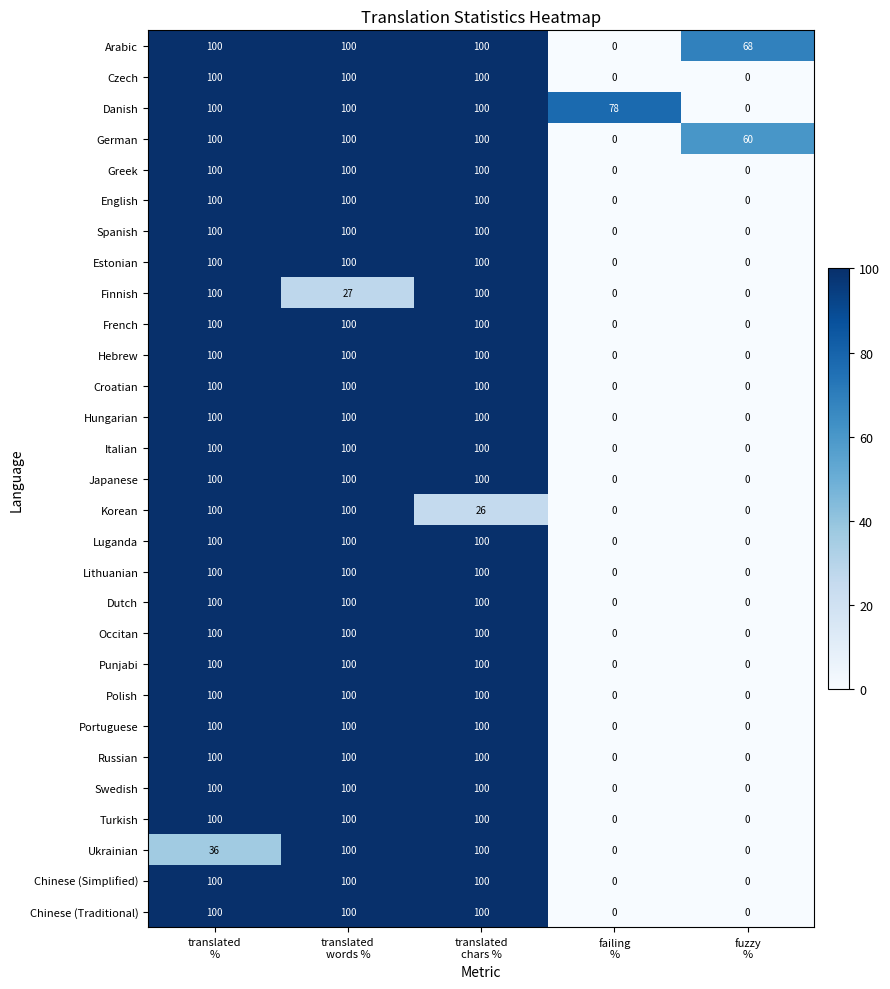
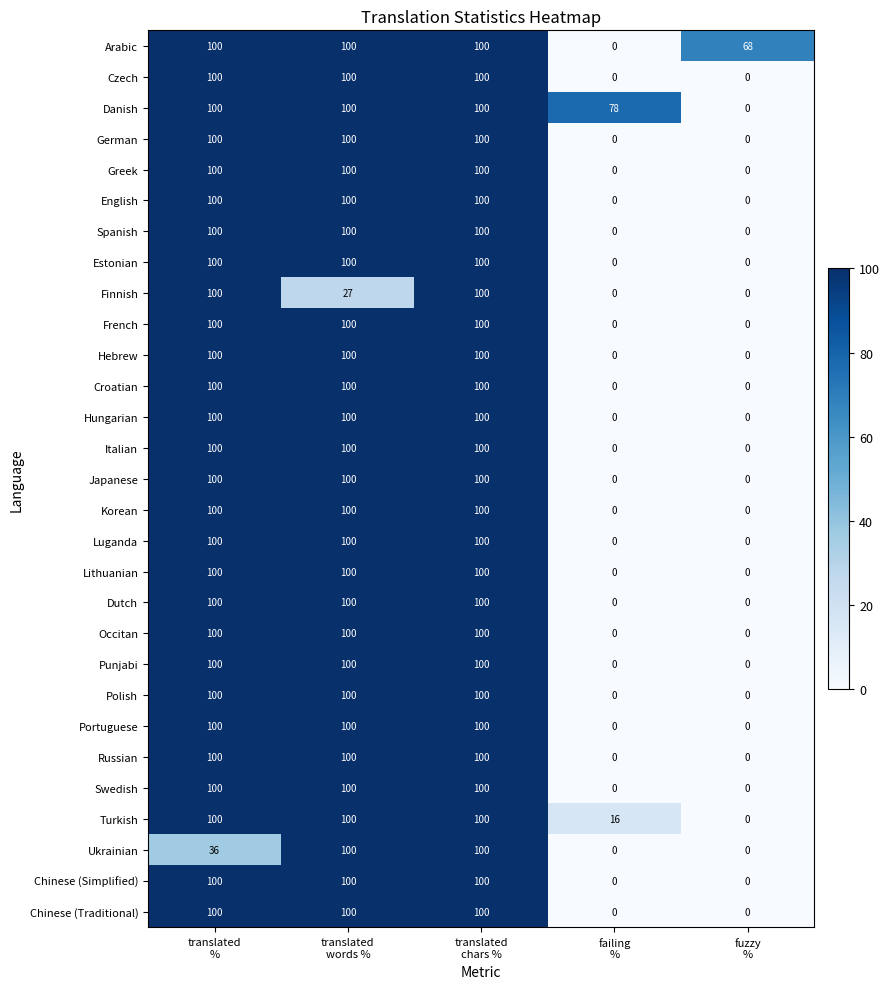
  {
    "Arabic": {
      "translated %": 100,
      "translated words %": 100,
      "translated chars %": 100,
      "failing %": 0,
      "fuzzy %": 68
    },
    "Czech": {
      "translated %": 100,
      "translated words %": 100,
      "translated chars %": 100,
      "failing %": 0,
      "fuzzy %": 0
    },
    "Danish": {
      "translated %": 100,
      "translated words %": 100,
      "translated chars %": 100,
      "failing %": 78,
      "fuzzy %": 0
    },
    "German": {
      "translated %": 100,
      "translated words %": 100,
      "translated chars %": 100,
      "failing %": 0,
-     "fuzzy %": 60
+     "fuzzy %": 0
    },
    "Greek": {
      "translated %": 100,
      "translated words %": 100,
      "translated chars %": 100,
      "failing %": 0,
      "fuzzy %": 0
    },
    "English": {
      "translated %": 100,
      "translated words %": 100,
      "translated chars %": 100,
      "failing %": 0,
      "fuzzy %": 0
    },
    "Spanish": {
      "translated %": 100,
      "translated words %": 100,
      "translated chars %": 100,
      "failing %": 0,
      "fuzzy %": 0
    },
    "Estonian": {
      "translated %": 100,
      "translated words %": 100,
      "translated chars %": 100,
      "failing %": 0,
      "fuzzy %": 0
    },
    "Finnish": {
      "translated %": 100,
      "translated words %": 27,
      "translated chars %": 100,
      "failing %": 0,
      "fuzzy %": 0
    },
    "French": {
      "translated %": 100,
      "translated words %": 100,
      "translated chars %": 100,
      "failing %": 0,
      "fuzzy %": 0
    },
    "Hebrew": {
      "translated %": 100,
      "translated words %": 100,
      "translated chars %": 100,
      "failing %": 0,
      "fuzzy %": 0
    },
    "Croatian": {
      "translated %": 100,
      "translated words %": 100,
      "translated chars %": 100,
      "failing %": 0,
      "fuzzy %": 0
    },
    "Hungarian": {
      "translated %": 100,
      "translated words %": 100,
      "translated chars %": 100,
      "failing %": 0,
      "fuzzy %": 0
    },
    "Italian": {
      "translated %": 100,
      "translated words %": 100,
      "translated chars %": 100,
      "failing %": 0,
      "fuzzy %": 0
    },
    "Japanese": {
      "translated %": 100,
      "translated words %": 100,
      "translated chars %": 100,
      "failing %": 0,
      "fuzzy %": 0
    },
    "Korean": {
      "translated %": 100,
      "translated words %": 100,
-     "translated chars %": 26,
+     "translated chars %": 100,
      "failing %": 0,
      "fuzzy %": 0
    },
    "Luganda": {
      "translated %": 100,
      "translated words %": 100,
      "translated chars %": 100,
      "failing %": 0,
      "fuzzy %": 0
    },
    "Lithuanian": {
      "translated %": 100,
      "translated words %": 100,
      "translated chars %": 100,
      "failing %": 0,
      "fuzzy %": 0
    },
    "Dutch": {
      "translated %": 100,
      "translated words %": 100,
      "translated chars %": 100,
      "failing %": 0,
      "fuzzy %": 0
    },
    "Occitan": {
      "translated %": 100,
      "translated words %": 100,
      "translated chars %": 100,
      "failing %": 0,
      "fuzzy %": 0
    },
    "Punjabi": {
      "translated %": 100,
      "translated words %": 100,
      "translated chars %": 100,
      "failing %": 0,
      "fuzzy %": 0
    },
    "Polish": {
      "translated %": 100,
      "translated words %": 100,
      "translated chars %": 100,
      "failing %": 0,
      "fuzzy %": 0
    },
    "Portuguese": {
      "translated %": 100,
      "translated words %": 100,
      "translated chars %": 100,
      "failing %": 0,
      "fuzzy %": 0
    },
    "Russian": {
      "translated %": 100,
      "translated words %": 100,
      "translated chars %": 100,
      "failing %": 0,
      "fuzzy %": 0
    },
    "Swedish": {
      "translated %": 100,
      "translated words %": 100,
      "translated chars %": 100,
      "failing %": 0,
      "fuzzy %": 0
    },
    "Turkish": {
      "translated %": 100,
      "translated words %": 100,
      "translated chars %": 100,
-     "failing %": 0,
+     "failing %": 16,
      "fuzzy %": 0
    },
    "Ukrainian": {
      "translated %": 36,
      "translated words %": 100,
      "translated chars %": 100,
      "failing %": 0,
      "fuzzy %": 0
    },
    "Chinese (Simplified)": {
      "translated %": 100,
      "translated words %": 100,
      "translated chars %": 100,
      "failing %": 0,
      "fuzzy %": 0
    },
    "Chinese (Traditional)": {
      "translated %": 100,
      "translated words %": 100,
      "translated chars %": 100,
      "failing %": 0,
      "fuzzy %": 0
    }
  }
